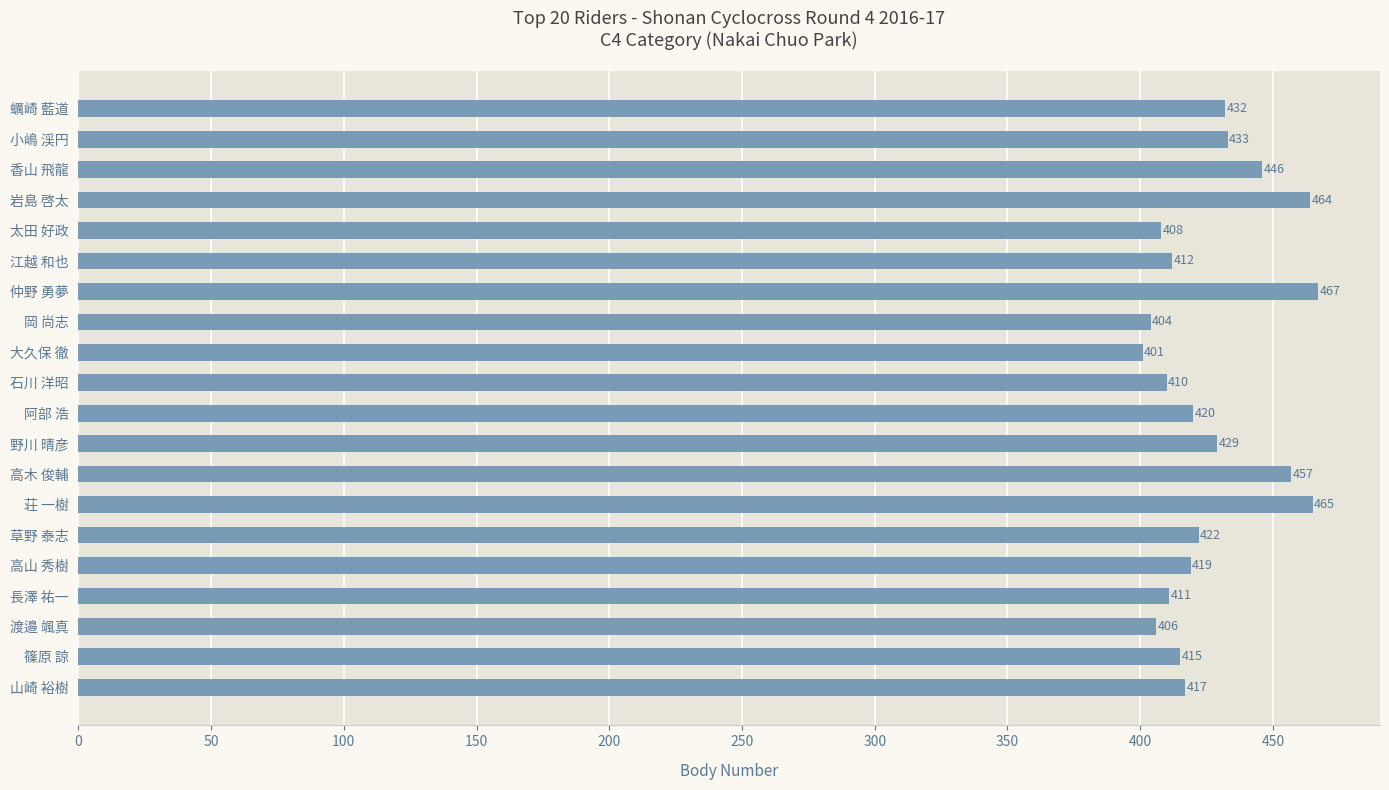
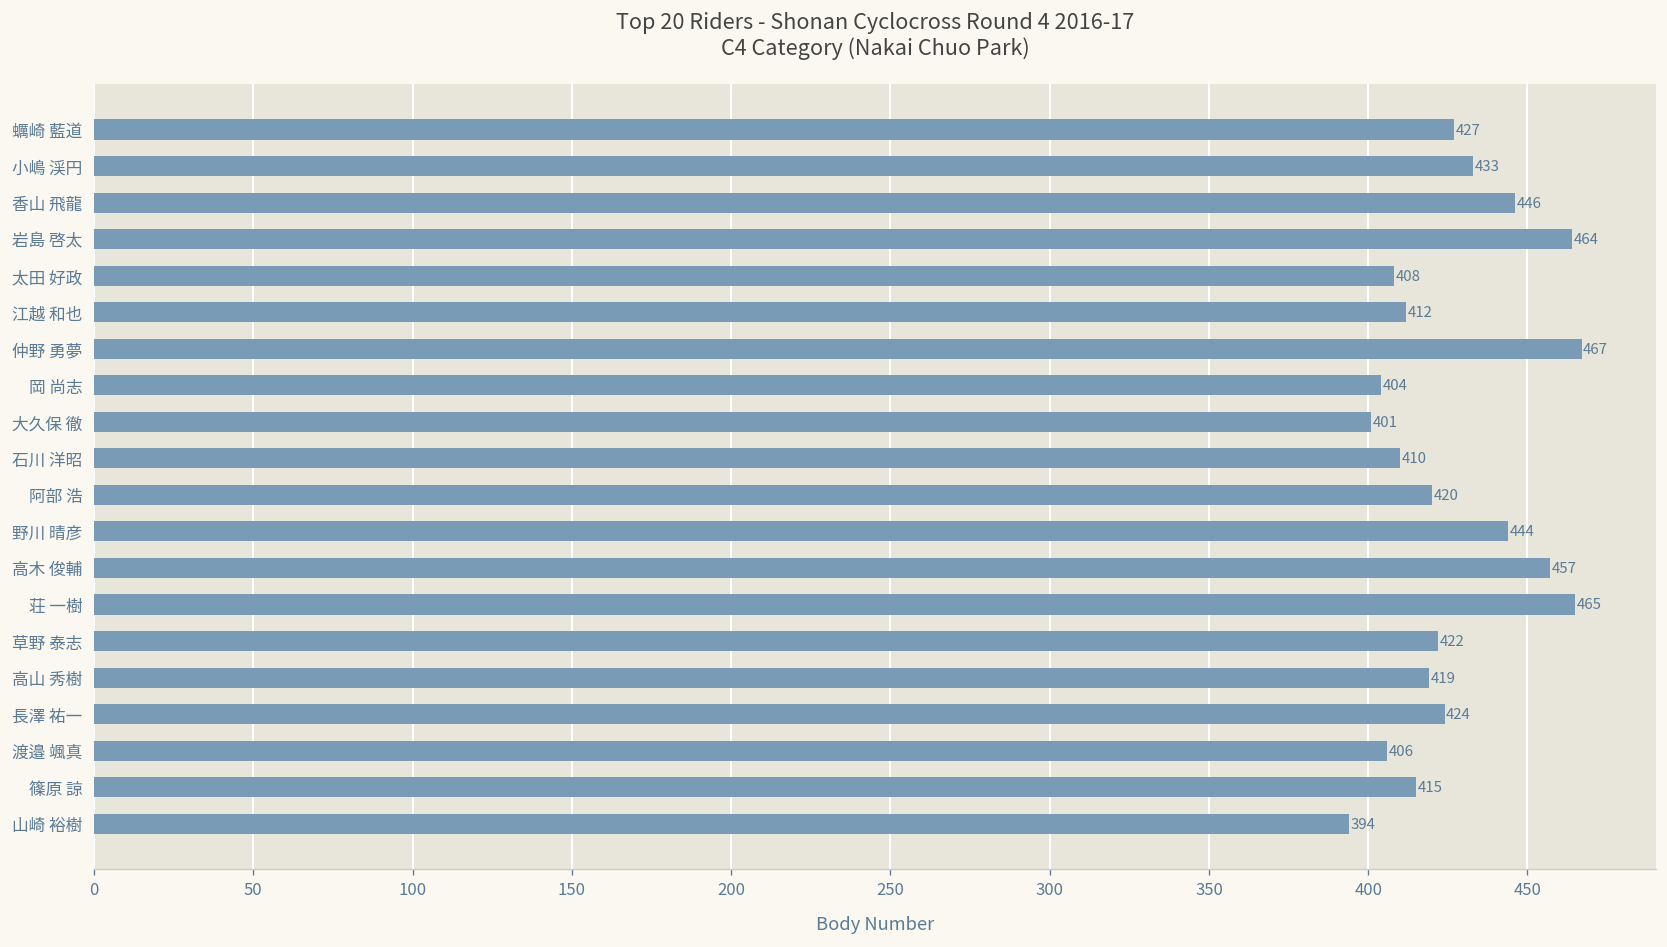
  {
-   "蠣崎 藍道": 432,
+   "蠣崎 藍道": 427,
    "小嶋 渓円": 433,
    "香山 飛龍": 446,
    "岩島 啓太": 464,
    "太田 好政": 408,
    "江越 和也": 412,
    "仲野 勇夢": 467,
    "岡 尚志": 404,
    "大久保 徹": 401,
    "石川 洋昭": 410,
    "阿部 浩": 420,
-   "野川 晴彦": 429,
+   "野川 晴彦": 444,
    "高木 俊輔": 457,
    "荘 一樹": 465,
    "草野 泰志": 422,
    "高山 秀樹": 419,
-   "長澤 祐一": 411,
+   "長澤 祐一": 424,
    "渡邉 颯真": 406,
    "篠原 諒": 415,
-   "山崎 裕樹": 417
+   "山崎 裕樹": 394
  }
